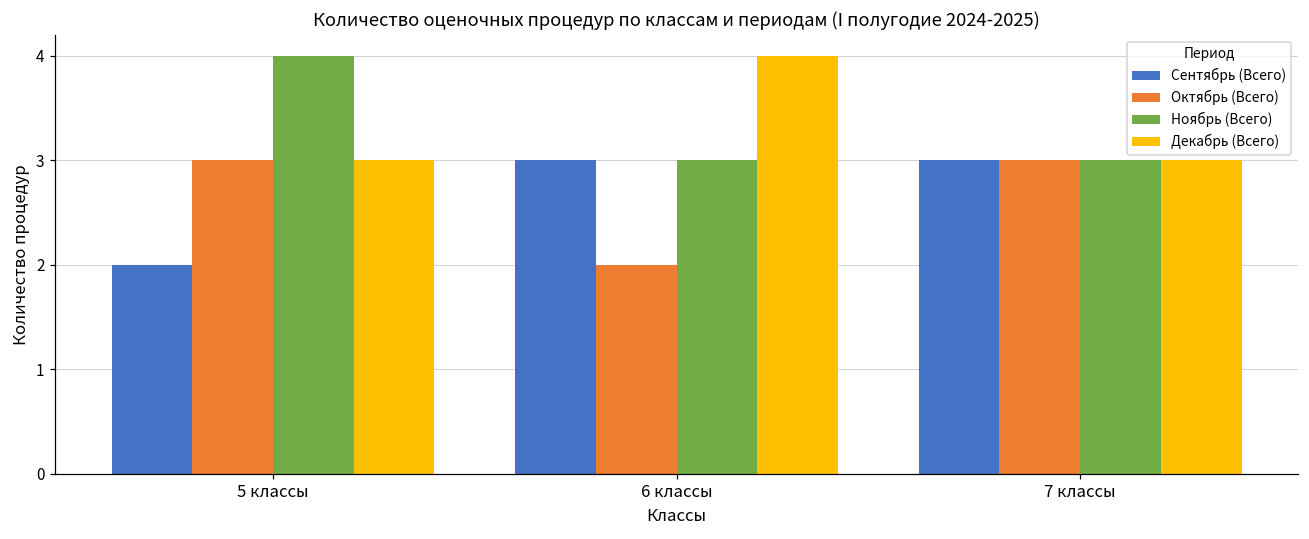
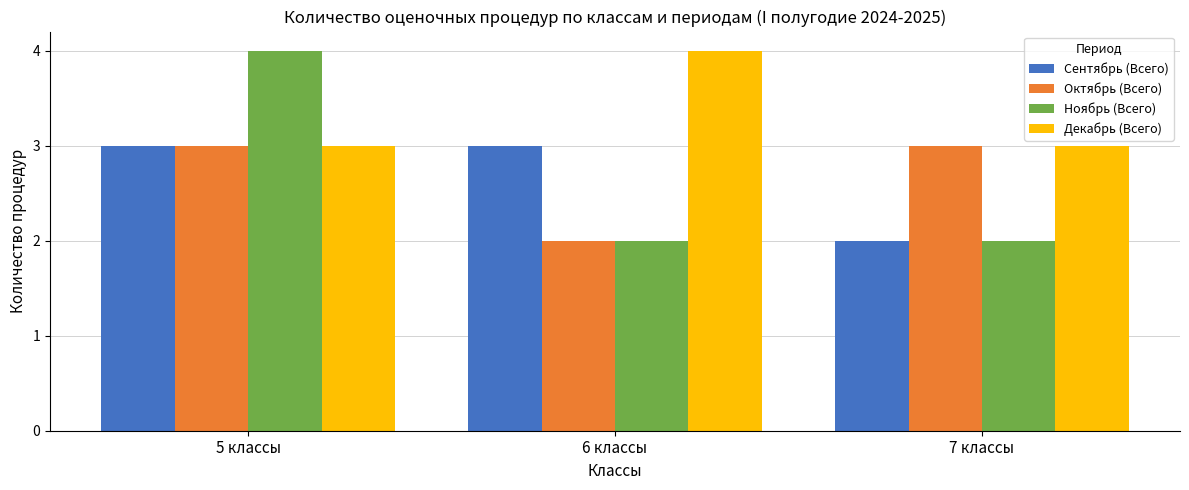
  {
    "Сентябрь (Всего)": {
-     "5 классы": 2,
+     "5 классы": 3,
      "6 классы": 3,
-     "7 классы": 3
+     "7 классы": 2
    },
    "Октябрь (Всего)": {
      "5 классы": 3,
      "6 классы": 2,
      "7 классы": 3
    },
    "Ноябрь (Всего)": {
      "5 классы": 4,
-     "6 классы": 3,
-     "7 классы": 3
+     "6 классы": 2,
+     "7 классы": 2
    },
    "Декабрь (Всего)": {
      "5 классы": 3,
      "6 классы": 4,
      "7 классы": 3
    }
  }
